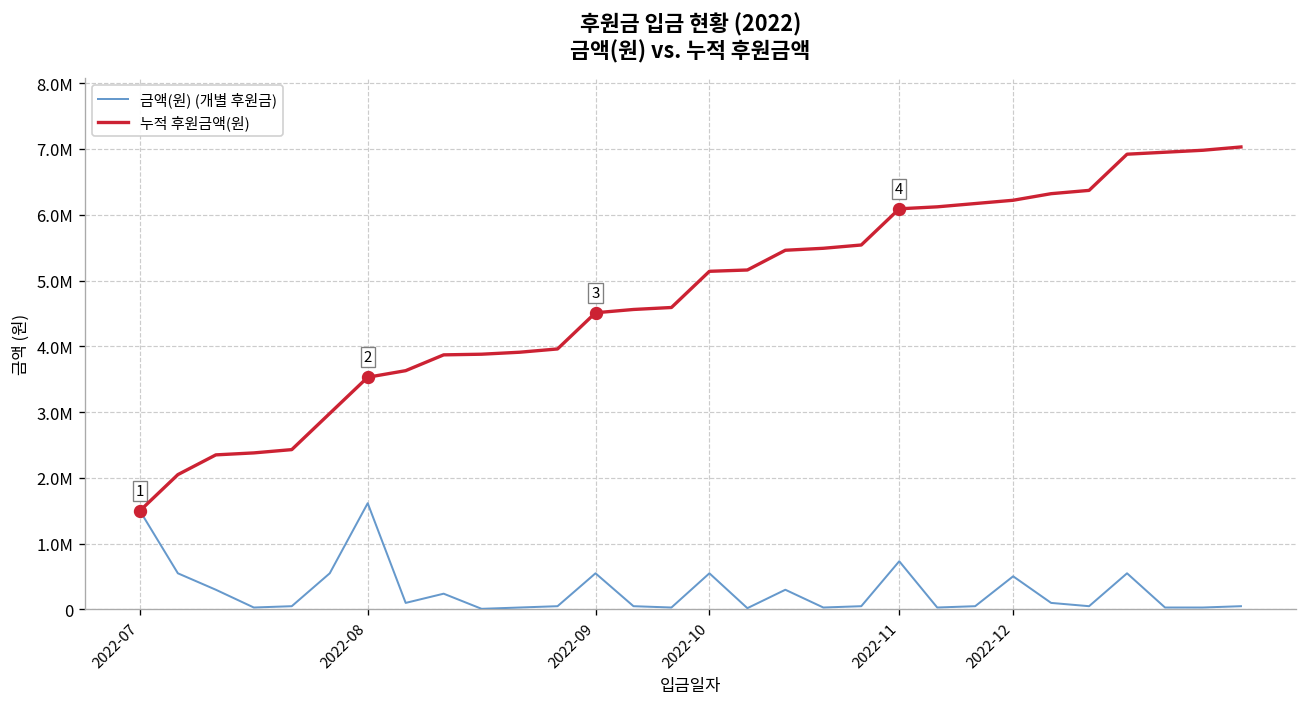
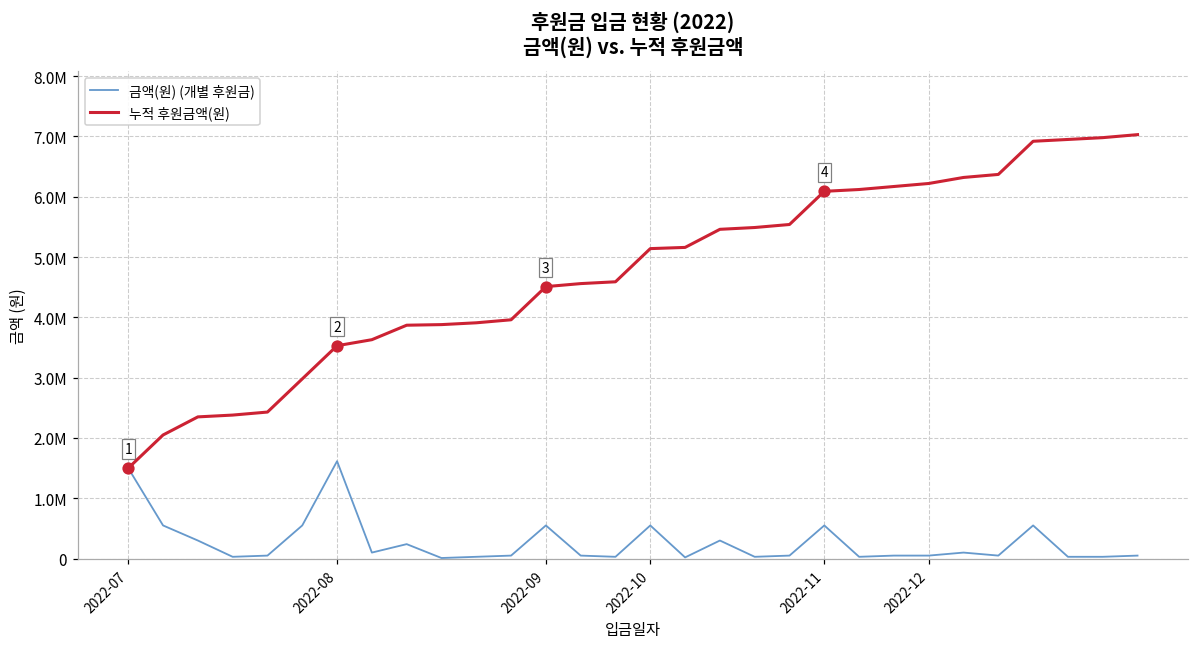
  {
    "금액(원) (개별 후원금)": {
      "2022-08": 1600000,
      "2022-09": 600000,
      "2022-10": 600000,
-     "2022-11": 700000,
-     "2022-12": 500000
+     "2022-11": 600000,
+     "2022-12": 100000
    }
  }
